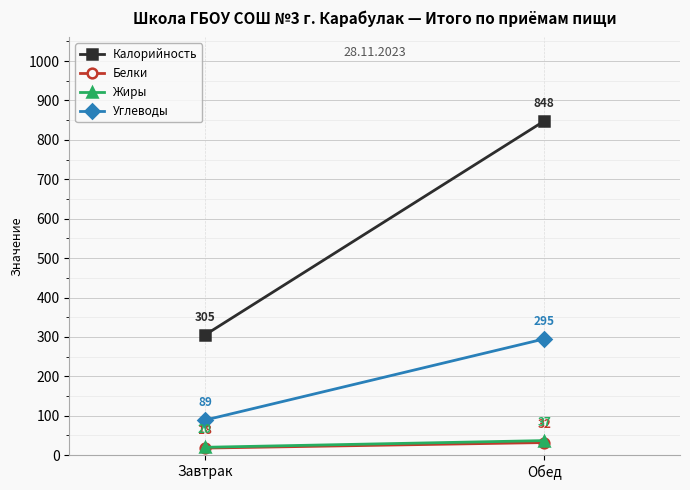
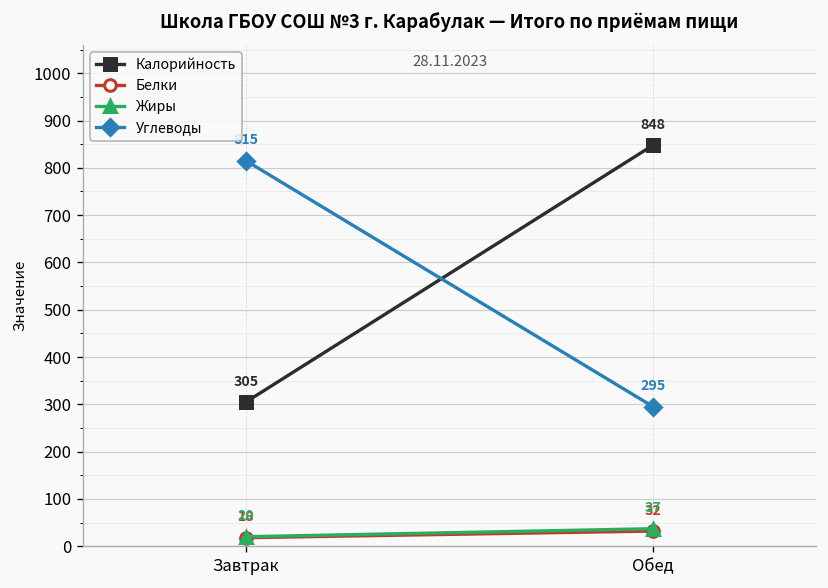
  {
    "Калорийность": {
      "Завтрак": 305,
      "Обед": 848
    },
    "Углеводы": {
-     "Завтрак": 90
+     "Завтрак": 820
    }
  }
